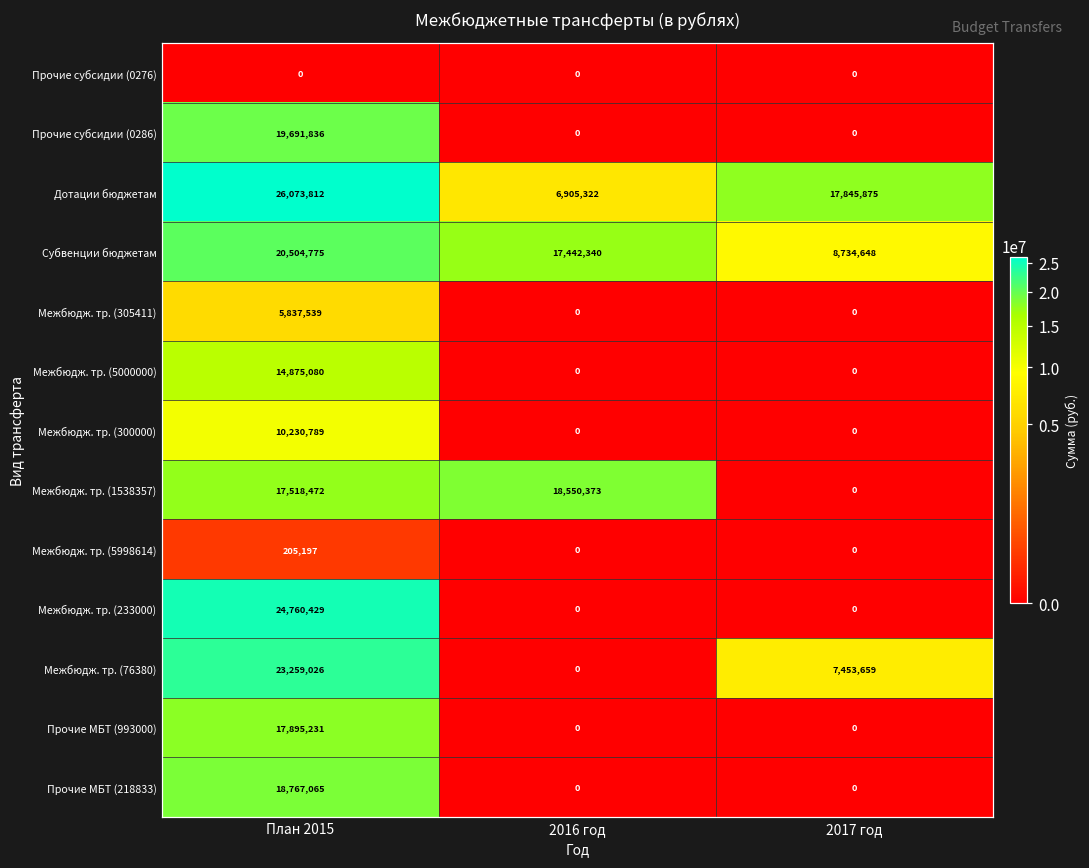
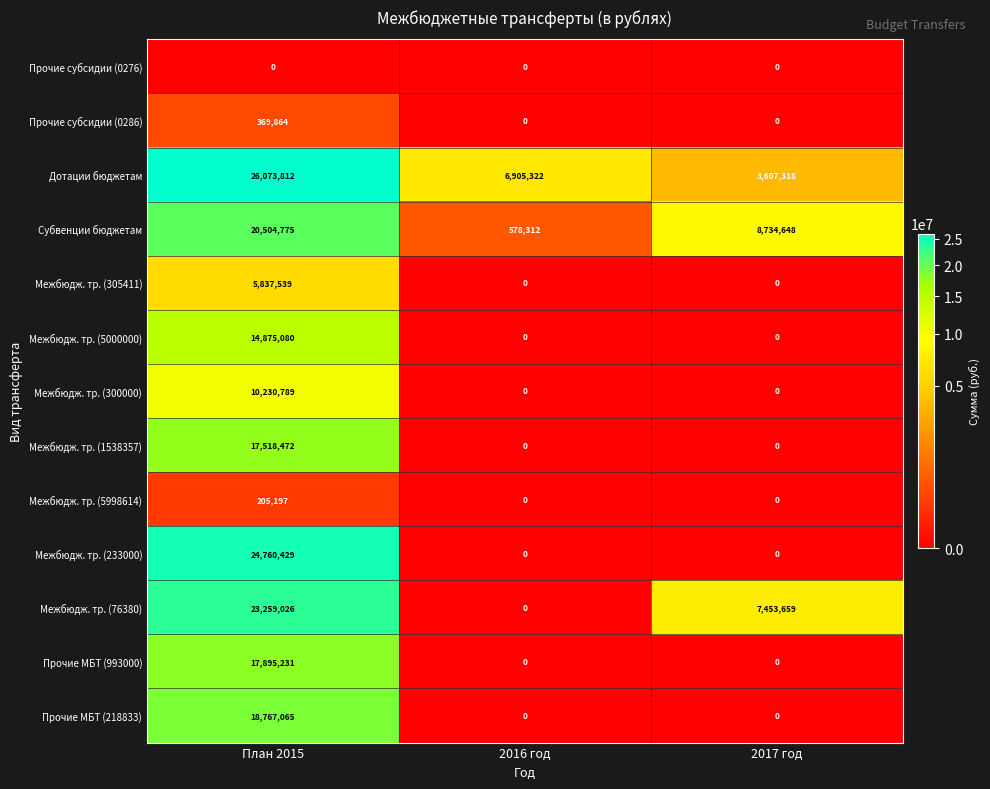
  {
    "Прочие субсидии (0276)": {
      "План 2015": "0",
      "2016 год": "0",
      "2017 год": "0"
    },
    "Прочие субсидии (0286)": {
-     "План 2015": "19,691,836",
+     "План 2015": "369,864",
      "2016 год": "0",
      "2017 год": "0"
    },
    "Дотации бюджетам": {
      "План 2015": "26,073,812",
      "2016 год": "6,905,322",
-     "2017 год": "17,845,875"
+     "2017 год": "3,607,318"
    },
    "Субвенции бюджетам": {
      "План 2015": "20,504,775",
-     "2016 год": "17,442,340",
+     "2016 год": "578,312",
      "2017 год": "8,734,648"
    },
    "Межбюдж. тр. (305411)": {
      "План 2015": "5,837,539",
      "2016 год": "0",
      "2017 год": "0"
    },
    "Межбюдж. тр. (5000000)": {
      "План 2015": "14,875,080",
      "2016 год": "0",
      "2017 год": "0"
    },
    "Межбюдж. тр. (300000)": {
      "План 2015": "10,230,789",
      "2016 год": "0",
      "2017 год": "0"
    },
    "Межбюдж. тр. (1538357)": {
      "План 2015": "17,518,472",
-     "2016 год": "18,550,373",
+     "2016 год": "0",
      "2017 год": "0"
    },
    "Межбюдж. тр. (5998614)": {
      "План 2015": "205,197",
      "2016 год": "0",
      "2017 год": "0"
    },
    "Межбюдж. тр. (233000)": {
      "План 2015": "24,760,429",
      "2016 год": "0",
      "2017 год": "0"
    },
    "Межбюдж. тр. (76380)": {
      "План 2015": "23,259,026",
      "2016 год": "0",
      "2017 год": "7,453,659"
    },
    "Прочие МБТ (993000)": {
      "План 2015": "17,895,231",
      "2016 год": "0",
      "2017 год": "0"
    },
    "Прочие МБТ (218833)": {
      "План 2015": "18,767,065",
      "2016 год": "0",
      "2017 год": "0"
    }
  }
